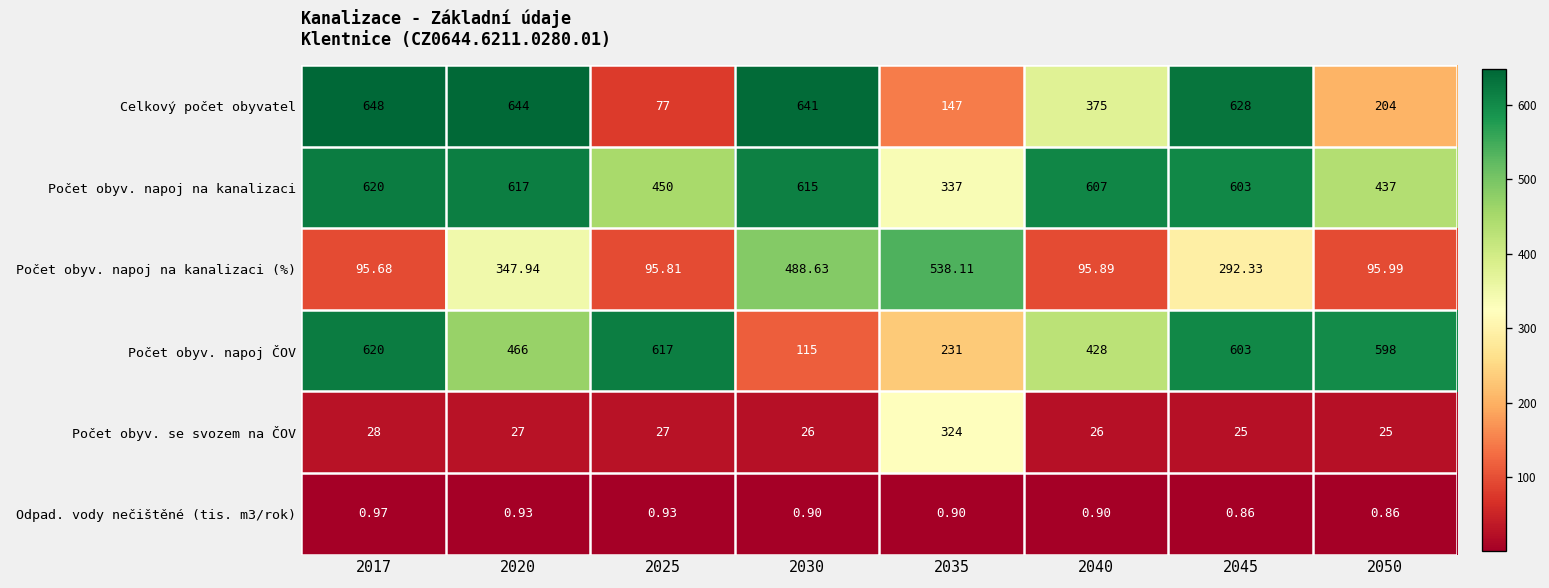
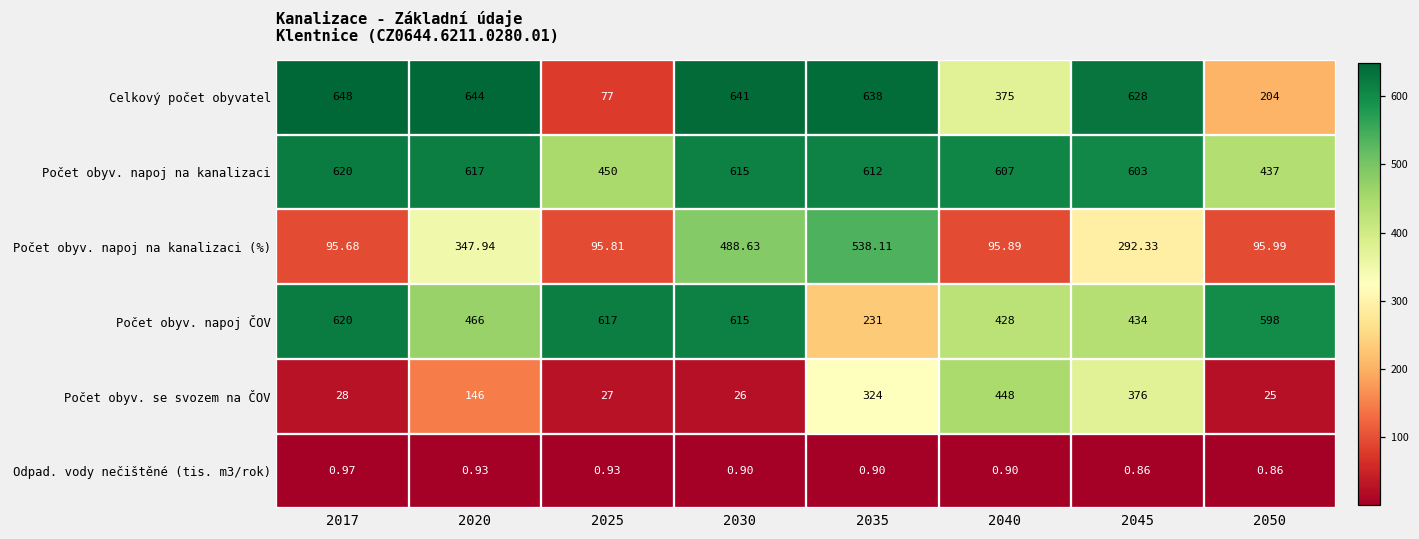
  {
    "Celkový počet obyvatel": {
      "2017": 648,
      "2020": 644,
      "2025": 77,
      "2030": 641,
-     "2035": 147,
+     "2035": 638,
      "2040": 375,
      "2045": 628,
      "2050": 204
    },
    "Počet obyv. napoj na kanalizaci": {
      "2017": 620,
      "2020": 617,
      "2025": 450,
      "2030": 615,
-     "2035": 337,
+     "2035": 612,
      "2040": 607,
      "2045": 603,
      "2050": 437
    },
    "Počet obyv. napoj na kanalizaci (%)": {
      "2017": 95.68,
      "2020": 347.94,
      "2025": 95.81,
      "2030": 488.63,
      "2035": 538.11,
      "2040": 95.89,
      "2045": 292.33,
      "2050": 95.99
    },
    "Počet obyv. napoj ČOV": {
      "2017": 620,
      "2020": 466,
      "2025": 617,
-     "2030": 115,
+     "2030": 615,
      "2035": 231,
      "2040": 428,
-     "2045": 603,
+     "2045": 434,
      "2050": 598
    },
    "Počet obyv. se svozem na ČOV": {
      "2017": 28,
-     "2020": 27,
+     "2020": 146,
      "2025": 27,
      "2030": 26,
      "2035": 324,
-     "2040": 26,
-     "2045": 25,
+     "2040": 448,
+     "2045": 376,
      "2050": 25
    },
    "Odpad. vody nečištěné (tis. m3/rok)": {
      "2017": 0.97,
      "2020": 0.93,
      "2025": 0.93,
      "2030": 0.90,
      "2035": 0.90,
      "2040": 0.90,
      "2045": 0.86,
      "2050": 0.86
    }
  }
